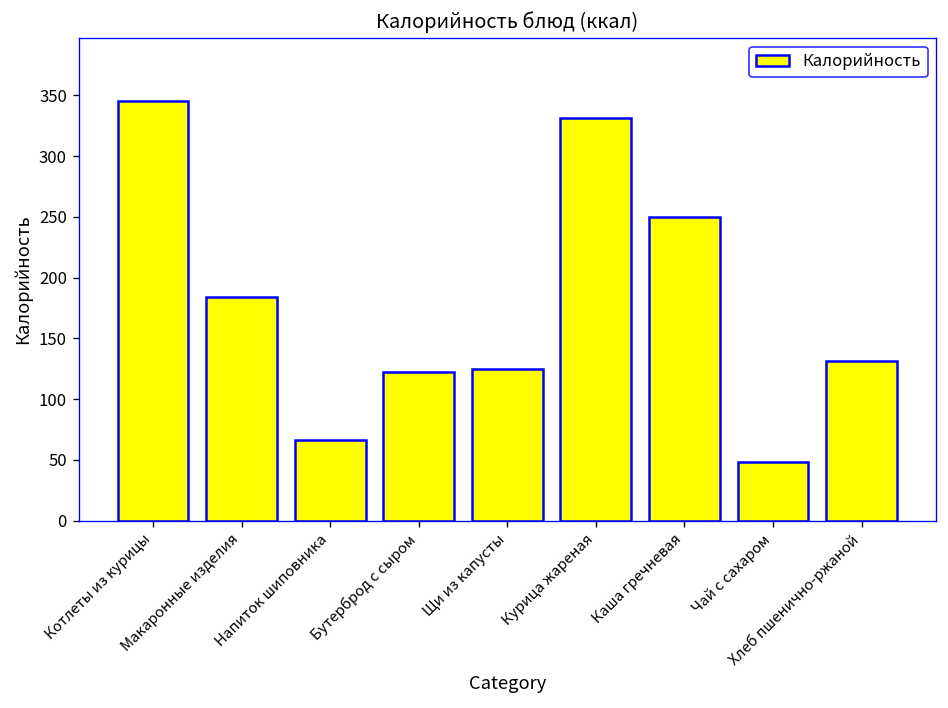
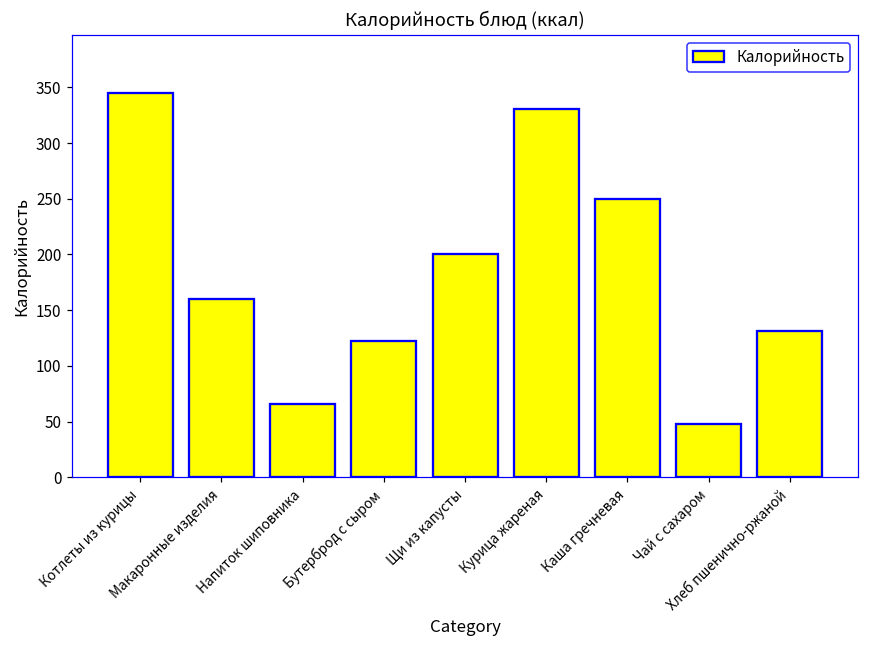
  {
    "Котлеты из курицы": 345,
-   "Макаронные изделия": 184,
+   "Макаронные изделия": 160,
    "Напиток шиповника": 66,
    "Бутерброд с сыром": 122,
-   "Щи из капусты": 125,
+   "Щи из капусты": 200,
    "Курица жареная": 331,
    "Каша гречневая": 250,
    "Чай с сахаром": 48,
    "Хлеб пшенично-ржаной": 131
  }
